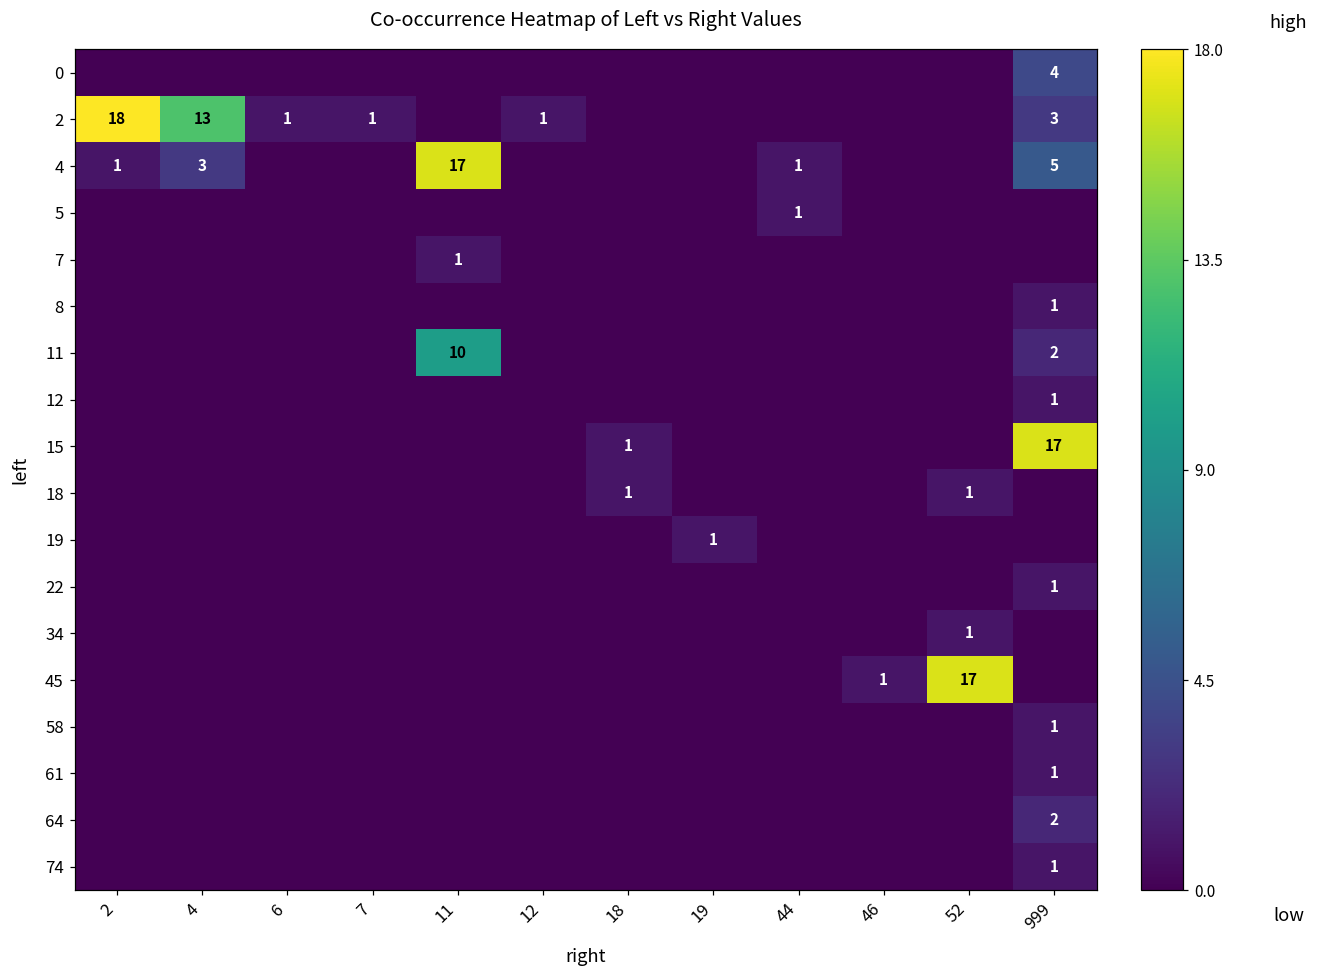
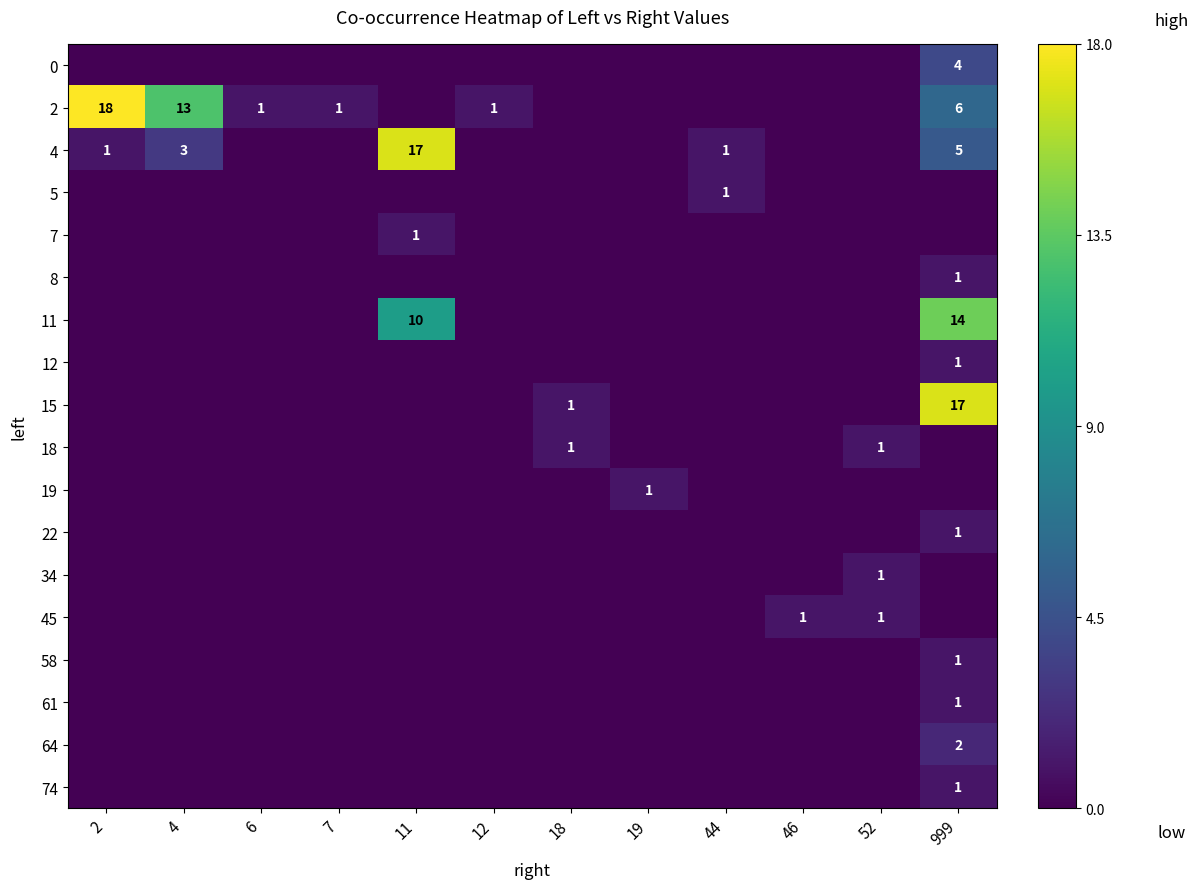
  {
    "0": {
      "999": 4
    },
    "2": {
      "2": 18,
      "4": 13,
      "6": 1,
      "7": 1,
      "12": 1,
-     "999": 3
+     "999": 6
    },
    "4": {
      "2": 1,
      "4": 3,
      "11": 17,
      "44": 1,
      "999": 5
    },
    "5": {
      "44": 1
    },
    "7": {
      "11": 1
    },
    "8": {
      "999": 1
    },
    "11": {
      "11": 10,
-     "999": 2
+     "999": 14
    },
    "12": {
      "999": 1
    },
    "15": {
      "18": 1,
      "999": 17
    },
    "18": {
      "18": 1,
      "52": 1
    },
    "19": {
      "19": 1
    },
    "22": {
      "999": 1
    },
    "34": {
      "52": 1
    },
    "45": {
      "46": 1,
-     "52": 17
+     "52": 1
    },
    "58": {
      "999": 1
    },
    "61": {
      "999": 1
    },
    "64": {
      "999": 2
    },
    "74": {
      "999": 1
    }
  }
